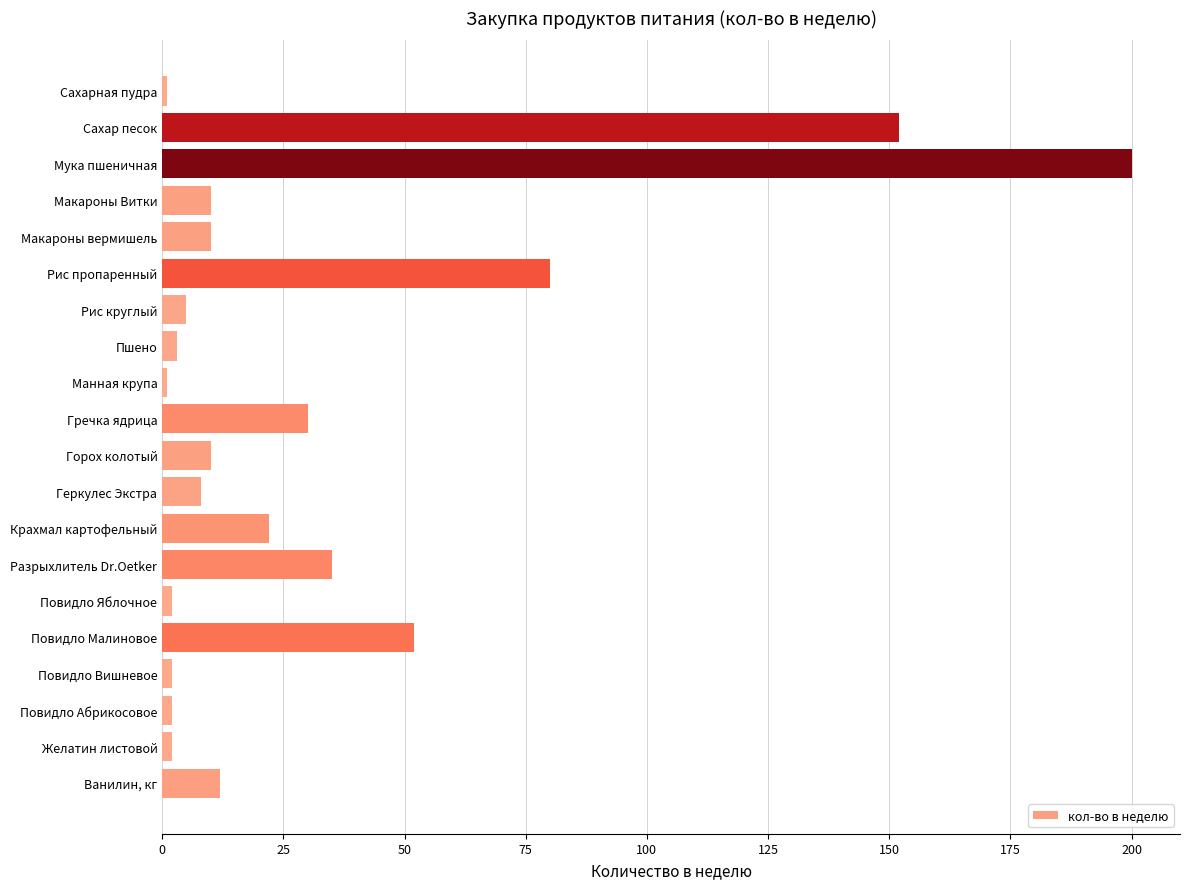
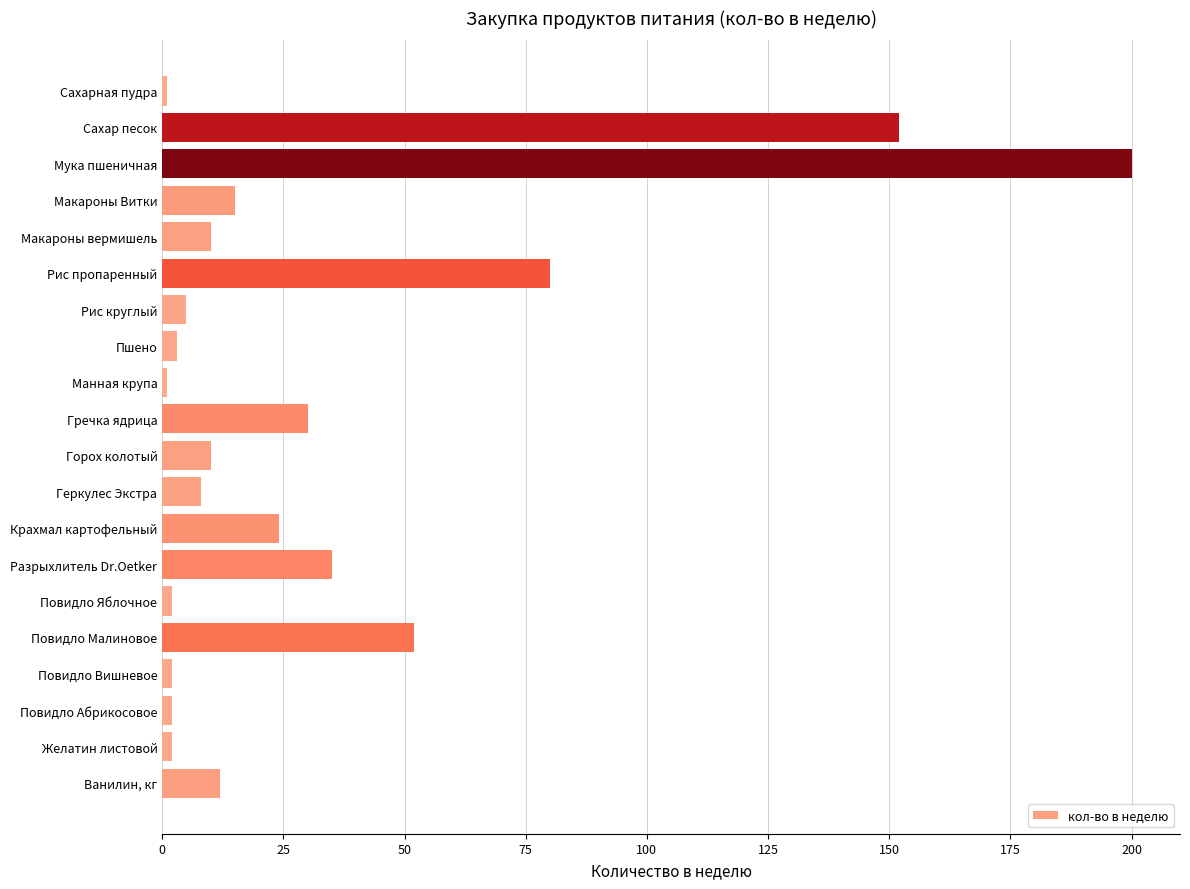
  {
    "Сахарная пудра": 1,
    "Сахар песок": 152,
    "Мука пшеничная": 200,
-   "Макароны Витки": 10,
+   "Макароны Витки": 15,
    "Макароны вермишель": 10,
    "Рис пропаренный": 80,
    "Рис круглый": 5,
    "Пшено": 3,
    "Манная крупа": 1,
    "Гречка ядрица": 30,
    "Горох колотый": 10,
    "Геркулес Экстра": 8,
-   "Крахмал картофельный": 22,
+   "Крахмал картофельный": 24,
    "Разрыхлитель Dr.Oetker": 35,
    "Повидло Яблочное": 2,
    "Повидло Малиновое": 52,
    "Повидло Вишневое": 2,
    "Повидло Абрикосовое": 2,
    "Желатин листовой": 2,
    "Ванилин, кг": 12
  }
